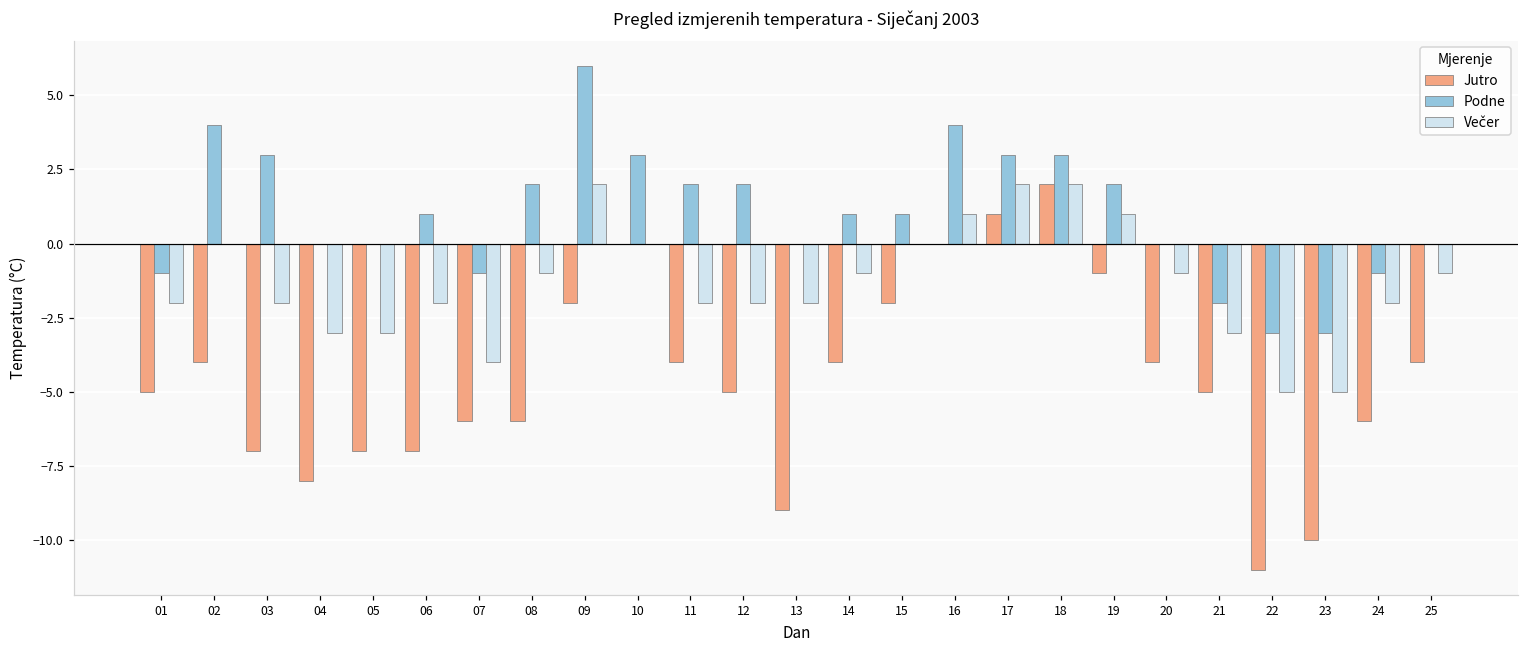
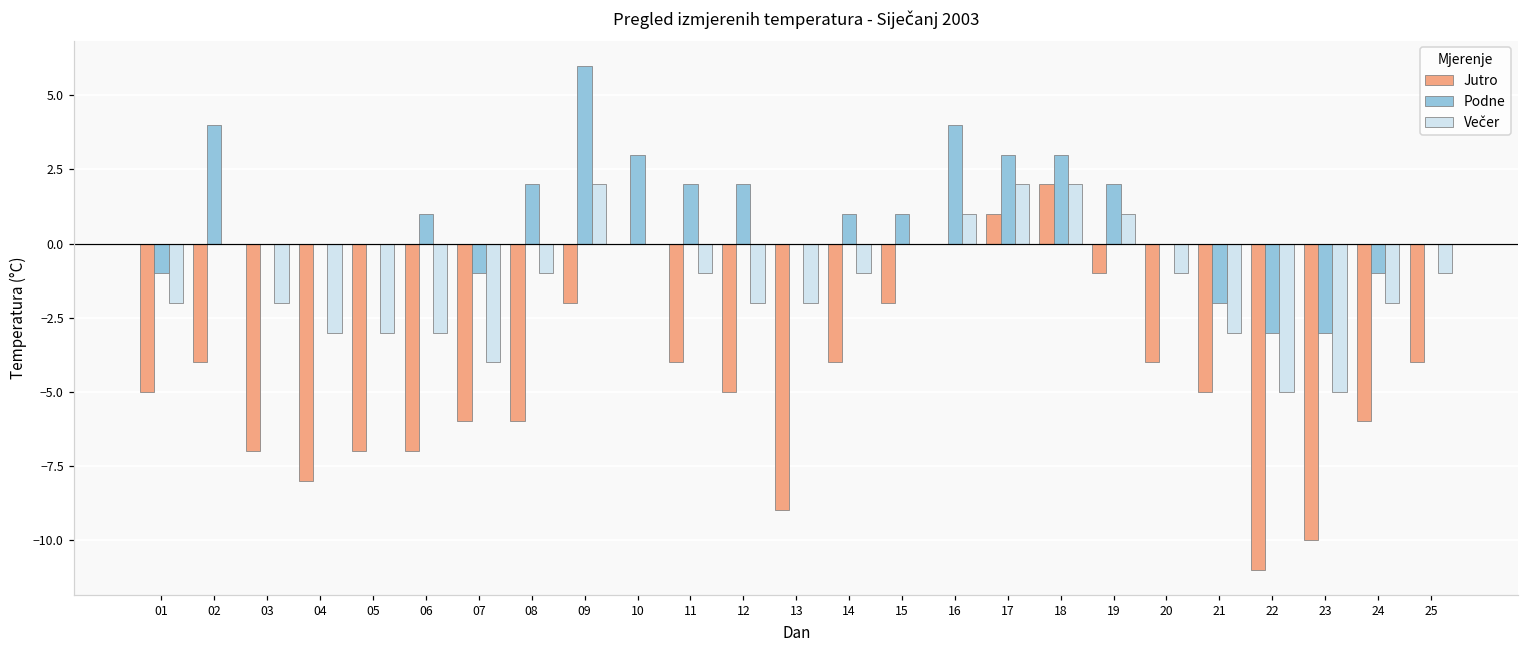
  {
    "Jutro": {
      "01": -5,
      "02": -4,
      "03": -7,
      "04": -8,
      "05": -7,
      "06": -7,
      "07": -6,
      "08": -6,
      "09": -2,
      "10": 0,
      "11": -4,
      "12": -5,
      "13": -9,
      "14": -4,
      "15": -2,
      "16": 0,
      "17": 1,
      "18": 2,
      "19": -1,
      "20": -4,
      "21": -5,
      "22": -11,
      "23": -10,
      "24": -6,
      "25": -4
    },
    "Podne": {
      "01": -1,
      "02": 4,
-     "03": 3,
+     "03": 0,
      "04": 0,
      "05": 0,
      "06": 1,
      "07": -1,
      "08": 2,
      "09": 6,
      "10": 3,
      "11": 2,
      "12": 2,
      "13": 0,
      "14": 1,
      "15": 1,
      "16": 4,
      "17": 3,
      "18": 3,
      "19": 2,
      "20": 0,
      "21": -2,
      "22": -3,
      "23": -3,
      "24": -1,
      "25": 0
    },
    "Večer": {
      "01": -2,
      "02": 0,
      "03": -2,
      "04": -3,
      "05": -3,
-     "06": -2,
+     "06": -3,
      "07": -4,
      "08": -1,
      "09": 2,
      "10": 0,
-     "11": -2,
+     "11": -1,
      "12": -2,
      "13": -2,
      "14": -1,
      "15": 0,
      "16": 1,
      "17": 2,
      "18": 2,
      "19": 1,
      "20": -1,
      "21": -3,
      "22": -5,
      "23": -5,
      "24": -2,
      "25": -1
    }
  }
